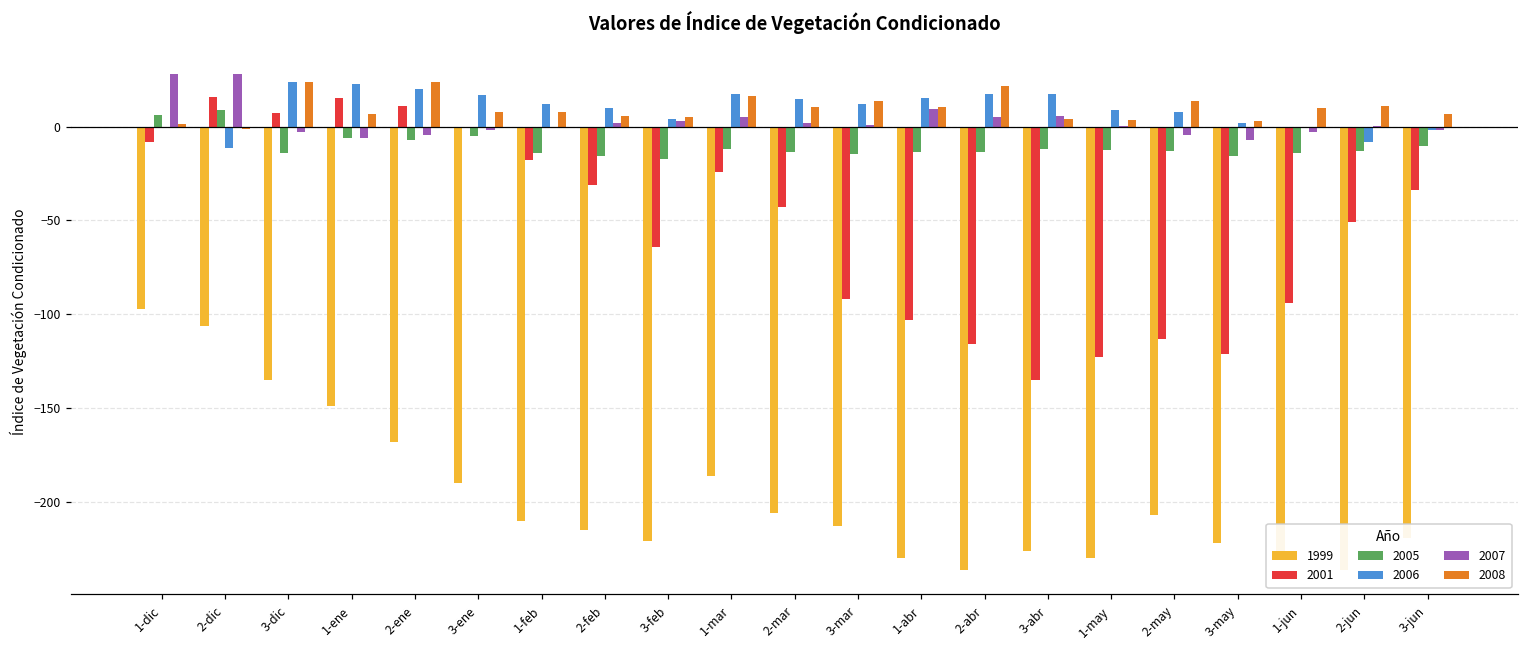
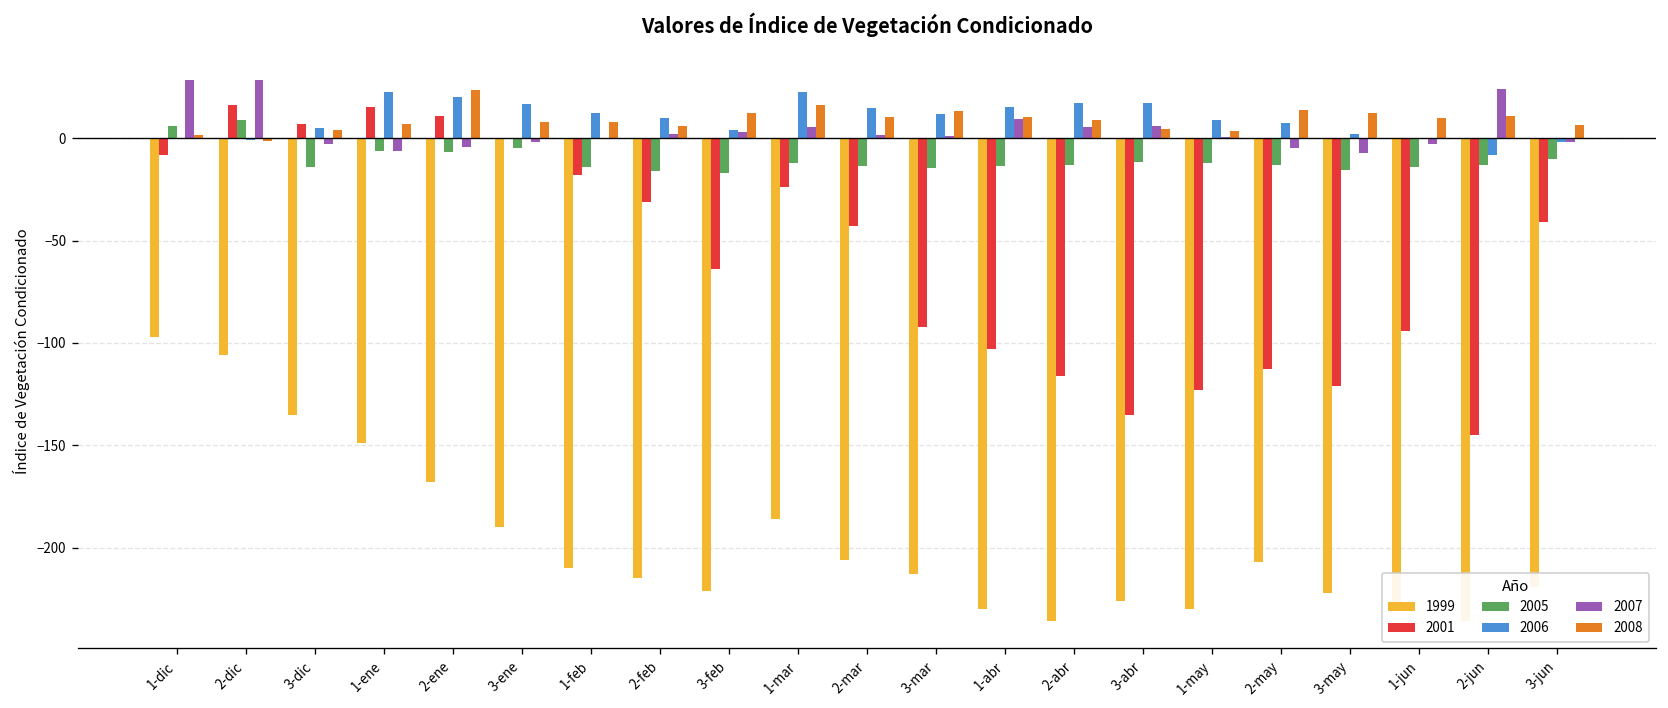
  {
    "1999": {
      "1-dic": -97,
      "2-dic": -106,
      "3-dic": -135,
      "1-ene": -149,
      "2-ene": -168,
      "3-ene": -190,
      "1-feb": -210,
      "2-feb": -215,
      "3-feb": -221,
      "1-mar": -186,
      "2-mar": -206,
      "3-mar": -213,
      "1-abr": -230,
      "2-abr": -236,
      "3-abr": -226,
      "1-may": -230,
      "2-may": -207,
      "3-may": -222
    },
    "2001": {
      "1-dic": -8,
      "2-dic": 16,
      "3-dic": 7,
      "1-ene": 15,
      "2-ene": 11,
      "3-ene": 0,
      "1-feb": -18,
      "2-feb": -31,
      "3-feb": -64,
      "1-mar": -24,
      "2-mar": -43,
      "3-mar": -92,
      "1-abr": -103,
      "2-abr": -116,
      "3-abr": -135,
      "1-may": -123,
      "2-may": -113,
      "3-may": -121,
      "1-jun": -94,
-     "2-jun": -51,
-     "3-jun": -34
+     "2-jun": -145,
+     "3-jun": -41
    },
    "2005": {
      "1-dic": 6,
      "2-dic": 9,
      "3-dic": -14,
      "1-ene": -6,
      "2-ene": -7,
      "3-ene": -5,
      "1-feb": -14,
      "2-feb": -16,
      "3-feb": -17,
      "1-mar": -12,
      "2-mar": -14,
      "3-mar": -15,
      "1-abr": -14,
      "2-abr": -13,
      "3-abr": -12,
      "1-may": -12,
      "2-may": -13,
      "3-may": -16,
      "1-jun": -14,
      "2-jun": -13,
      "3-jun": -10
    },
    "2006": {
      "1-dic": 0,
-     "2-dic": -11,
-     "3-dic": 24,
+     "2-dic": -1,
+     "3-dic": 5,
      "1-ene": 23,
      "2-ene": 20,
      "3-ene": 17,
      "1-feb": 12,
      "2-feb": 10,
      "3-feb": 4,
-     "1-mar": 17,
+     "1-mar": 23,
      "2-mar": 15,
      "3-mar": 12,
      "1-abr": 15,
      "2-abr": 17,
      "3-abr": 17,
      "1-may": 9,
      "2-may": 8,
      "3-may": 2,
      "1-jun": 0,
      "2-jun": -8,
      "3-jun": -2
    },
    "2007": {
      "1-dic": 28,
      "2-dic": 28,
      "3-dic": -3,
      "1-ene": -6,
      "2-ene": -4,
      "3-ene": -2,
      "1-feb": 0,
      "2-feb": 2,
      "3-feb": 3,
      "1-mar": 5,
      "2-mar": 2,
      "1-abr": 10,
      "2-abr": 5,
      "3-abr": 6,
      "2-may": -5,
      "3-may": -7,
      "1-jun": -3,
-     "2-jun": 0,
+     "2-jun": 24,
      "3-jun": -2
    },
    "2008": {
      "1-dic": 2,
-     "3-dic": 24,
+     "3-dic": 4,
      "1-ene": 7,
      "2-ene": 24,
      "3-ene": 8,
      "1-feb": 8,
      "2-feb": 6,
-     "3-feb": 5,
+     "3-feb": 12,
      "1-mar": 16,
      "2-mar": 11,
      "3-mar": 13,
      "1-abr": 11,
-     "2-abr": 22,
+     "2-abr": 9,
      "3-abr": 4,
      "1-may": 3,
      "2-may": 14,
-     "3-may": 3,
+     "3-may": 12,
      "1-jun": 10,
      "2-jun": 11,
      "3-jun": 7
    }
  }
